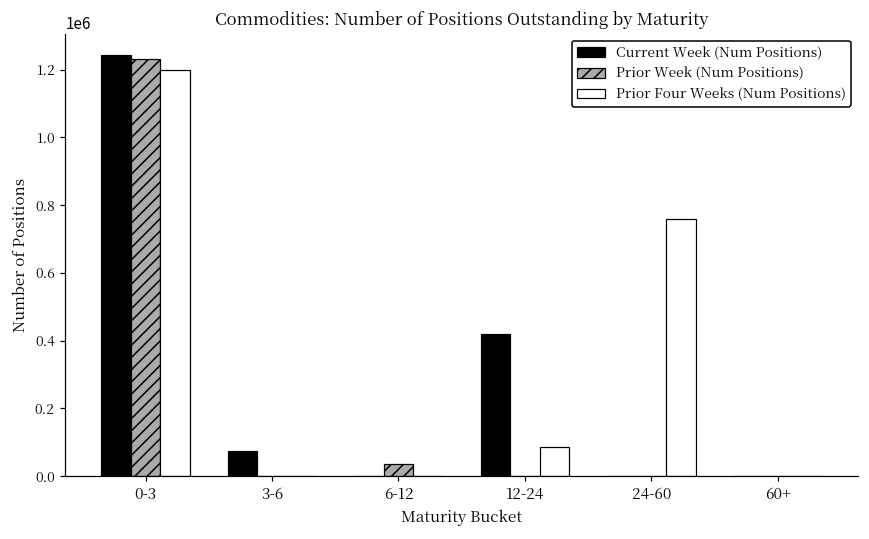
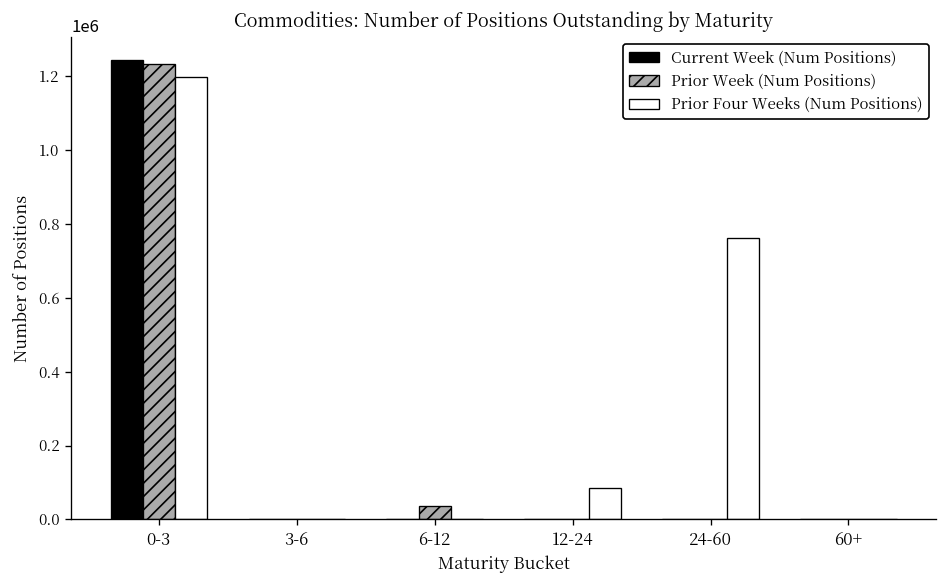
  {
    "Current Week (Num Positions)": {
      "0-3": 1240000,
-     "3-6": 70000,
-     "12-24": 420000
+     "3-6": 0,
+     "12-24": 0
    },
    "Prior Week (Num Positions)": {
      "0-3": 1230000,
      "6-12": 40000
    },
    "Prior Four Weeks (Num Positions)": {
      "0-3": 1200000,
      "12-24": 90000,
      "24-60": 760000
    }
  }
